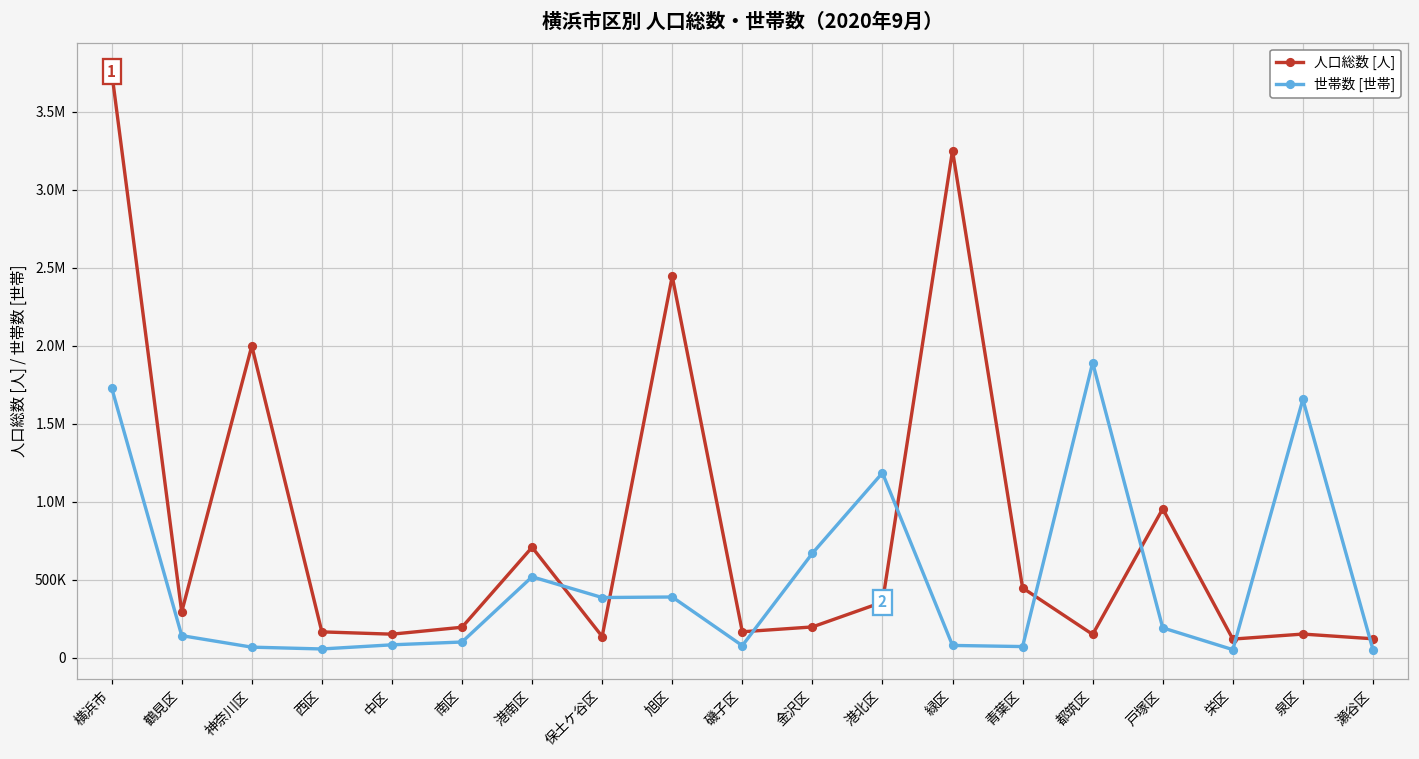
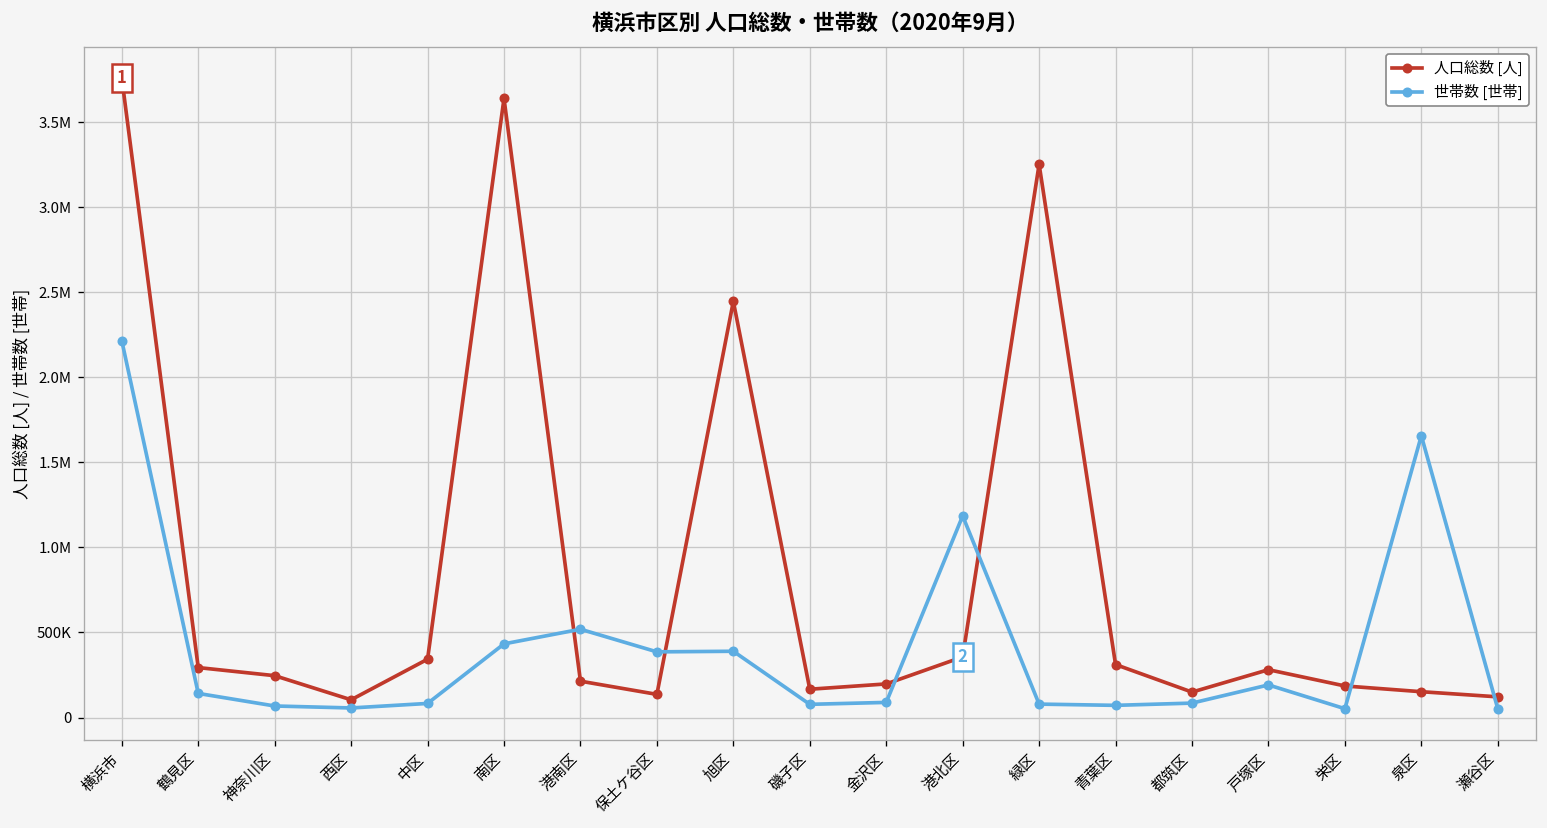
  {
    "人口総数 [人]": {
      "鶴見区": 290000,
-     "神奈川区": 2000000,
-     "西区": 170000,
-     "中区": 150000,
-     "南区": 200000,
-     "港南区": 710000,
+     "神奈川区": 250000,
+     "西区": 100000,
+     "中区": 340000,
+     "南区": 3640000,
+     "港南区": 210000,
      "保土ケ谷区": 140000,
      "旭区": 2450000,
      "磯子区": 170000,
      "金沢区": 200000,
      "緑区": 3250000,
-     "青葉区": 450000,
+     "青葉区": 310000,
      "都筑区": 150000,
-     "戸塚区": 960000,
-     "栄区": 120000,
+     "戸塚区": 280000,
+     "栄区": 190000,
      "泉区": 150000,
      "瀬谷区": 120000
    },
    "世帯数 [世帯]": {
-     "横浜市": 1730000,
+     "横浜市": 2210000,
      "鶴見区": 140000,
      "神奈川区": 70000,
      "西区": 60000,
      "中区": 80000,
-     "南区": 100000,
+     "南区": 430000,
      "港南区": 520000,
      "保土ケ谷区": 390000,
      "旭区": 390000,
      "磯子区": 80000,
-     "金沢区": 670000,
+     "金沢区": 90000,
      "港北区": 1190000,
      "緑区": 80000,
      "青葉区": 70000,
-     "都筑区": 1890000,
+     "都筑区": 80000,
      "戸塚区": 190000,
      "栄区": 50000,
      "泉区": 1660000,
      "瀬谷区": 50000
    }
  }
